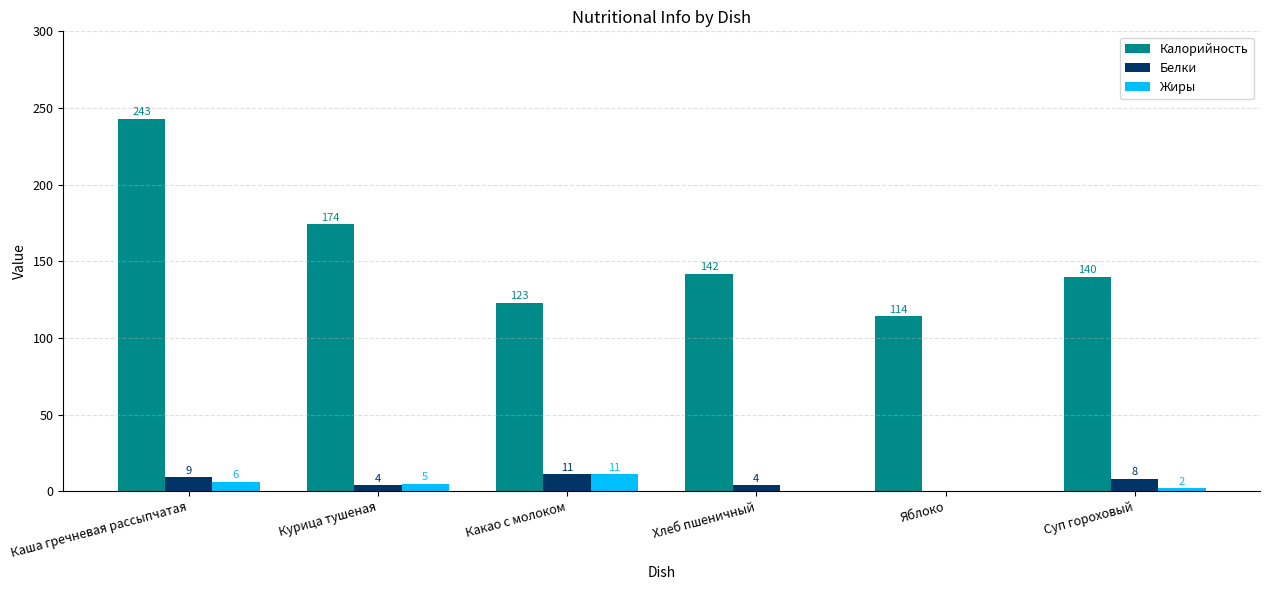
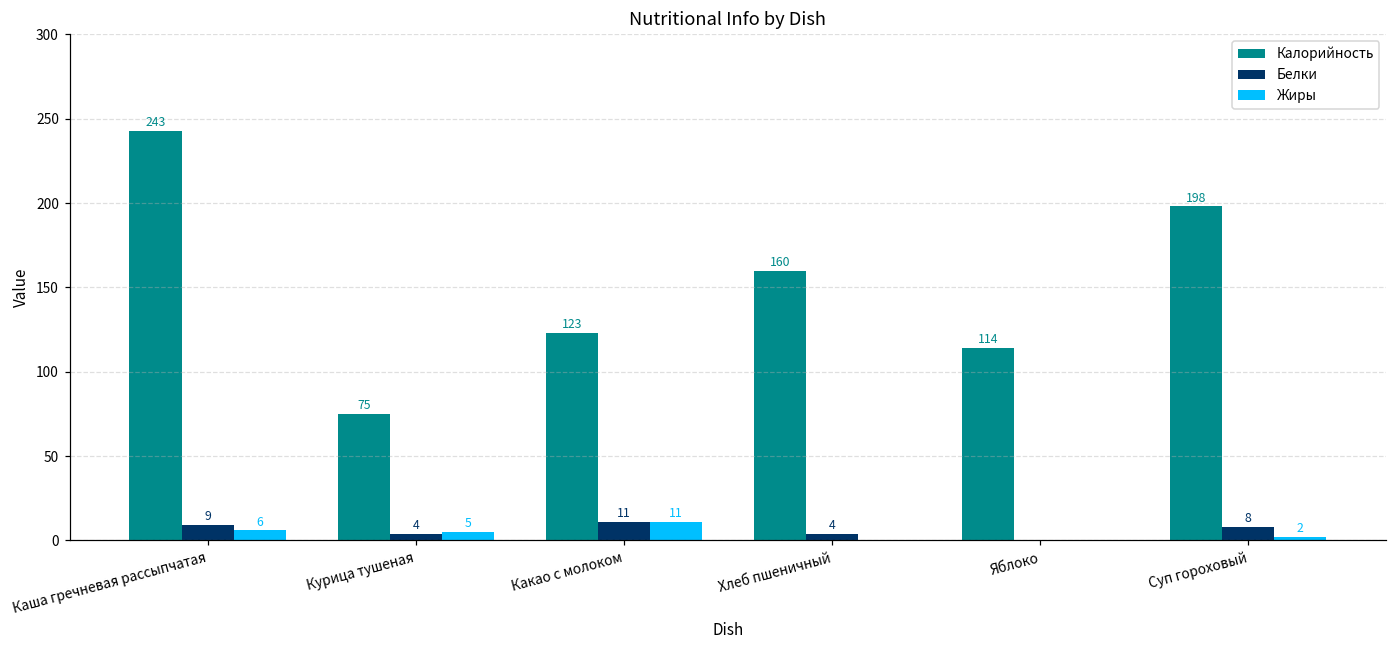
  {
    "Калорийность": {
      "Каша гречневая рассыпчатая": 243,
-     "Курица тушеная": 174,
+     "Курица тушеная": 75,
      "Какао с молоком": 123,
-     "Хлеб пшеничный": 142,
+     "Хлеб пшеничный": 160,
      "Яблоко": 114,
-     "Суп гороховый": 140
+     "Суп гороховый": 198
    },
    "Белки": {
      "Каша гречневая рассыпчатая": 9,
      "Курица тушеная": 4,
      "Какао с молоком": 11,
      "Хлеб пшеничный": 4,
      "Суп гороховый": 8
    },
    "Жиры": {
      "Каша гречневая рассыпчатая": 6,
      "Курица тушеная": 5,
      "Какао с молоком": 11,
      "Суп гороховый": 2
    }
  }
